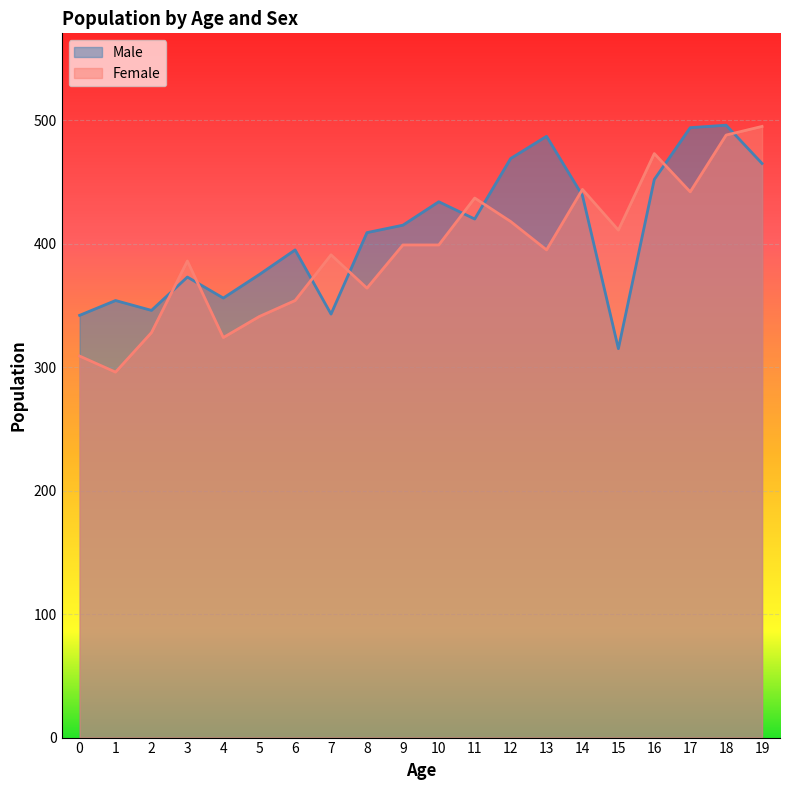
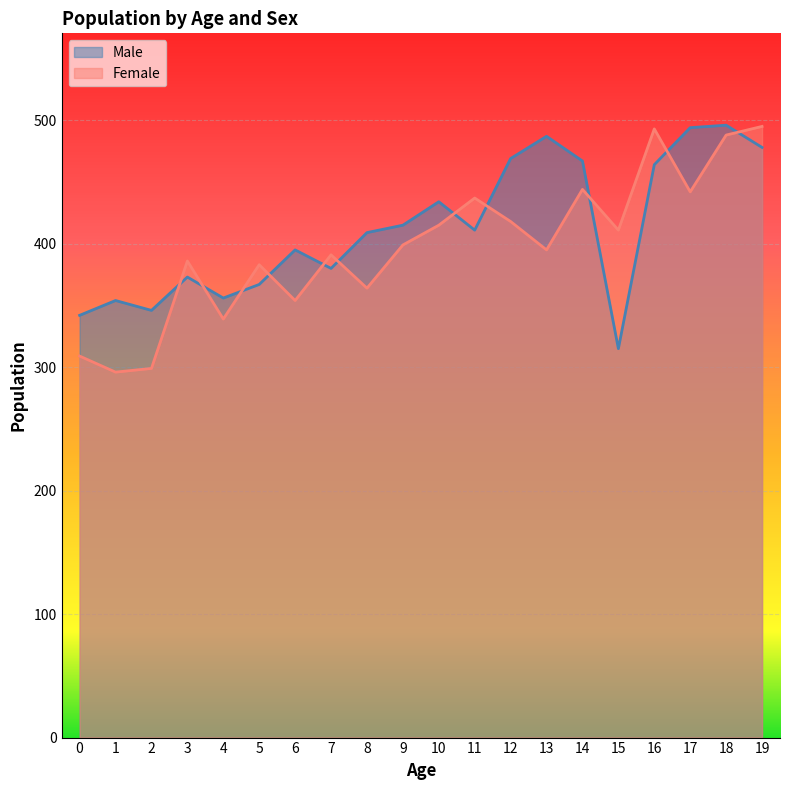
  {
    "Male": {
      "0": 342,
      "1": 354,
      "2": 346,
      "3": 373,
      "4": 356,
-     "5": 375,
+     "5": 367,
      "6": 395,
-     "7": 343,
+     "7": 380,
      "8": 409,
      "9": 415,
      "10": 434,
-     "11": 420,
+     "11": 411,
      "12": 469,
      "13": 487,
-     "14": 439,
+     "14": 467,
      "15": 315,
-     "16": 452,
+     "16": 464,
      "17": 494,
      "18": 496,
-     "19": 465
+     "19": 478
    },
    "Female": {
      "0": 309,
      "1": 296,
-     "2": 328,
+     "2": 299,
      "3": 386,
-     "4": 324,
-     "5": 341,
+     "4": 339,
+     "5": 383,
      "6": 354,
      "7": 391,
      "8": 364,
      "9": 399,
-     "10": 399,
+     "10": 415,
      "11": 437,
      "12": 418,
      "13": 395,
      "14": 444,
      "15": 411,
-     "16": 473,
+     "16": 493,
      "17": 442,
      "18": 488,
      "19": 495
    }
  }
